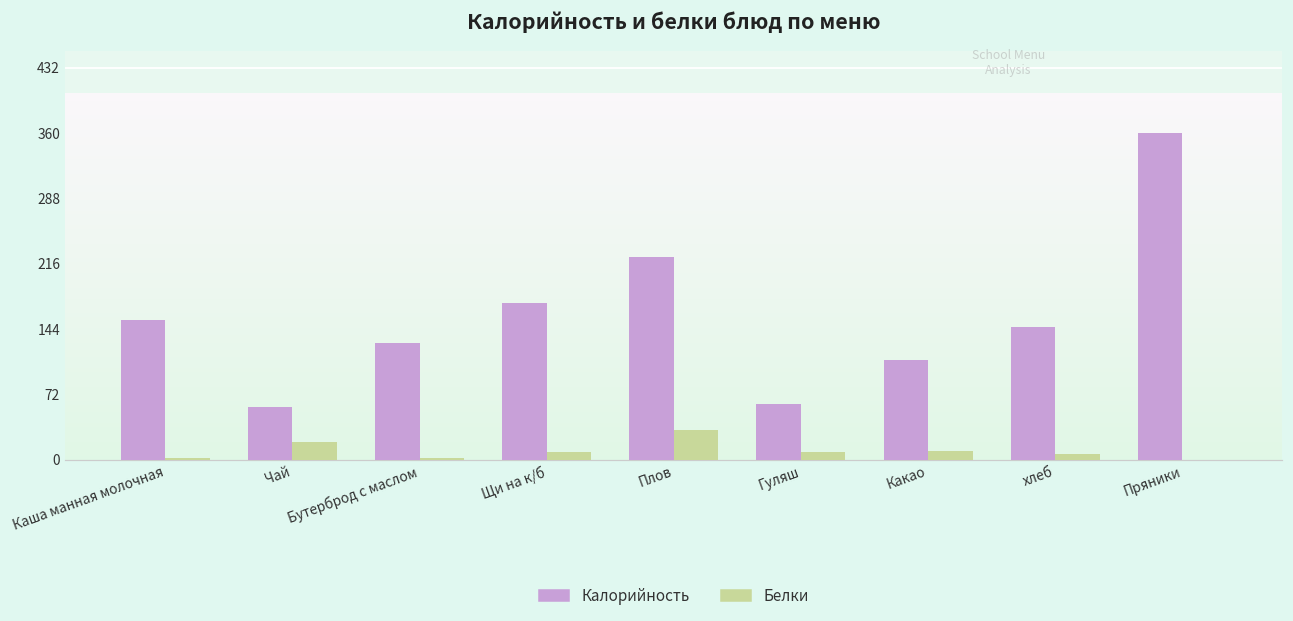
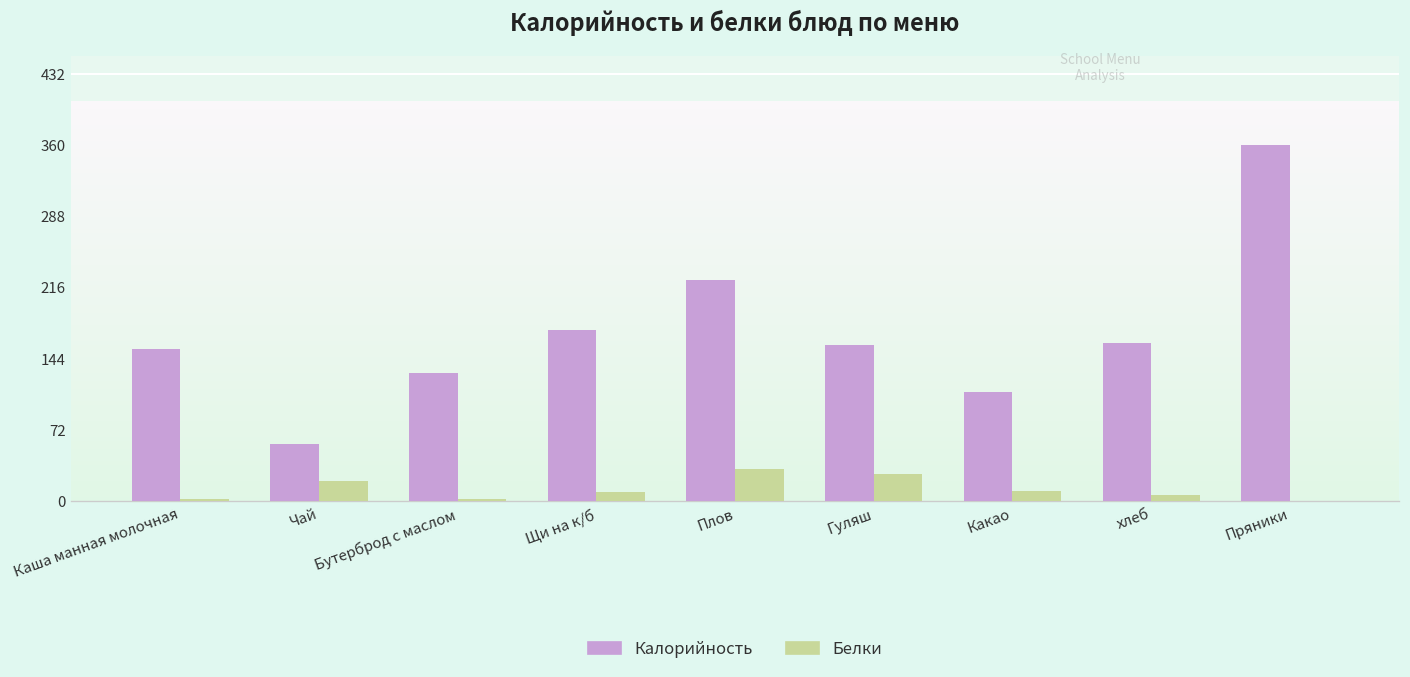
  {
    "Калорийность": {
      "Каша манная молочная": 150,
      "Чай": 60,
      "Бутерброд с маслом": 130,
      "Щи на к/б": 170,
      "Плов": 220,
-     "Гуляш": 60,
+     "Гуляш": 160,
      "Какао": 110,
-     "хлеб": 150,
+     "хлеб": 160,
      "Пряники": 360
    },
    "Белки": {
      "Чай": 20,
      "Щи на к/б": 10,
      "Плов": 30,
-     "Гуляш": 10,
+     "Гуляш": 30,
      "Какао": 10,
      "хлеб": 10,
      "Пряники": 0
    }
  }
